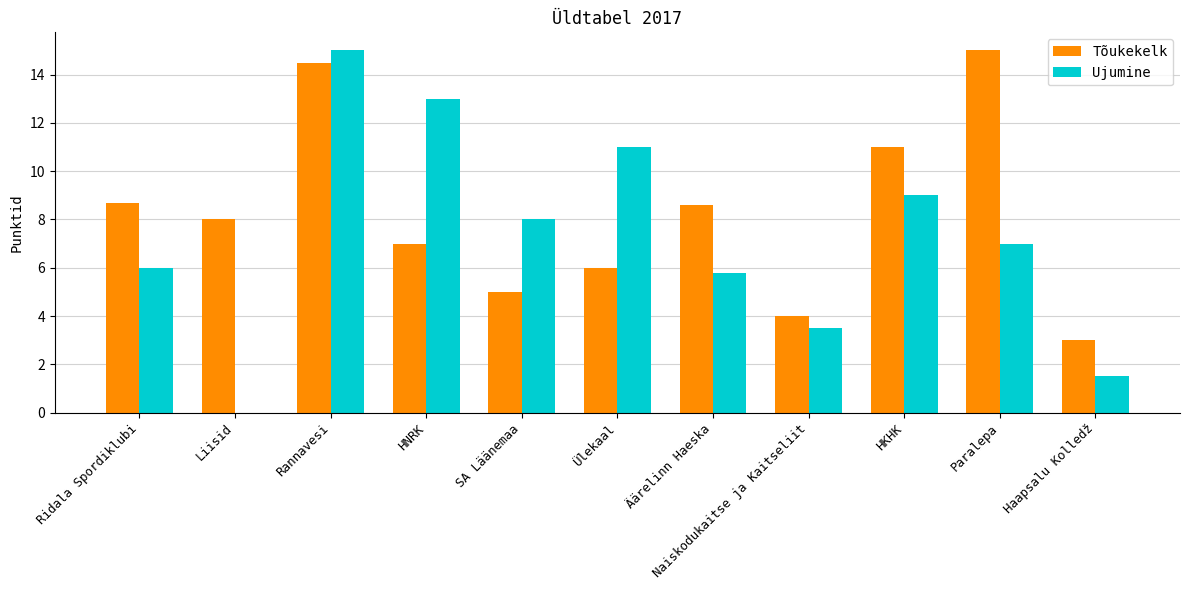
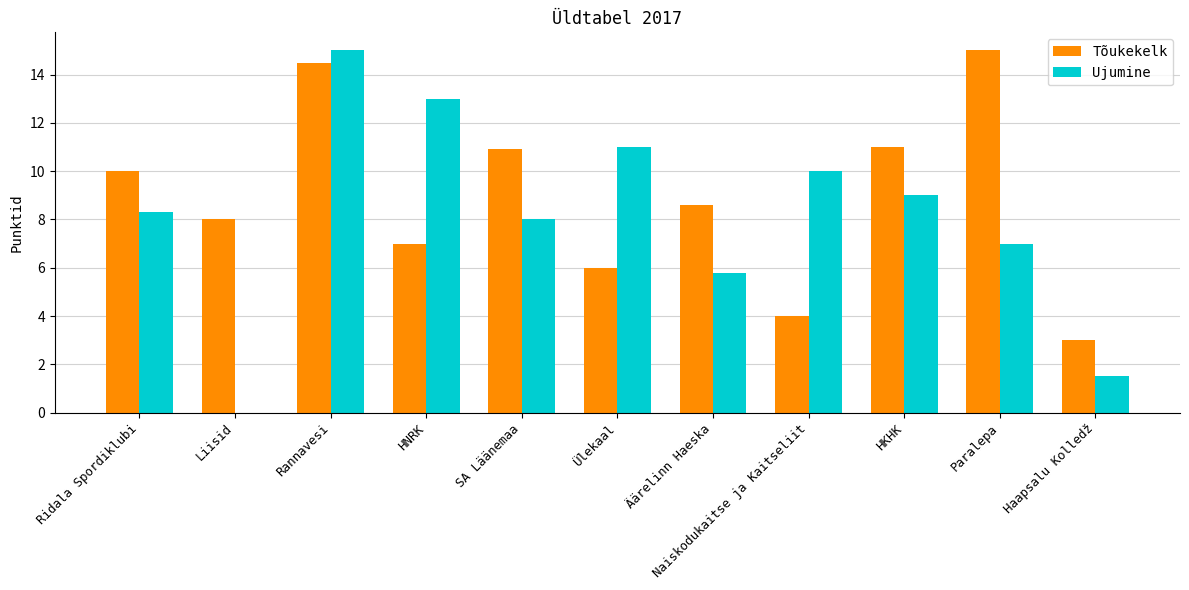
  {
    "Tõukekelk": {
-     "Ridala Spordiklubi": 8.7,
+     "Ridala Spordiklubi": 10.0,
      "Liisid": 8.0,
      "Rannavesi": 14.5,
      "HNRK": 7.0,
-     "SA Läänemaa": 5.0,
+     "SA Läänemaa": 10.9,
      "Ülekaal": 6.0,
      "Äärelinn Haeska": 8.6,
      "Naiskodukaitse ja Kaitseliit": 4.0,
      "HKHK": 11.0,
      "Paralepa": 15.0,
      "Haapsalu Kolledž": 3.0
    },
    "Ujumine": {
-     "Ridala Spordiklubi": 6.0,
+     "Ridala Spordiklubi": 8.3,
      "Liisid": 0.0,
      "Rannavesi": 15.0,
      "HNRK": 13.0,
      "SA Läänemaa": 8.0,
      "Ülekaal": 11.0,
      "Äärelinn Haeska": 5.8,
-     "Naiskodukaitse ja Kaitseliit": 3.5,
+     "Naiskodukaitse ja Kaitseliit": 10.0,
      "HKHK": 9.0,
      "Paralepa": 7.0,
      "Haapsalu Kolledž": 1.5
    }
  }
